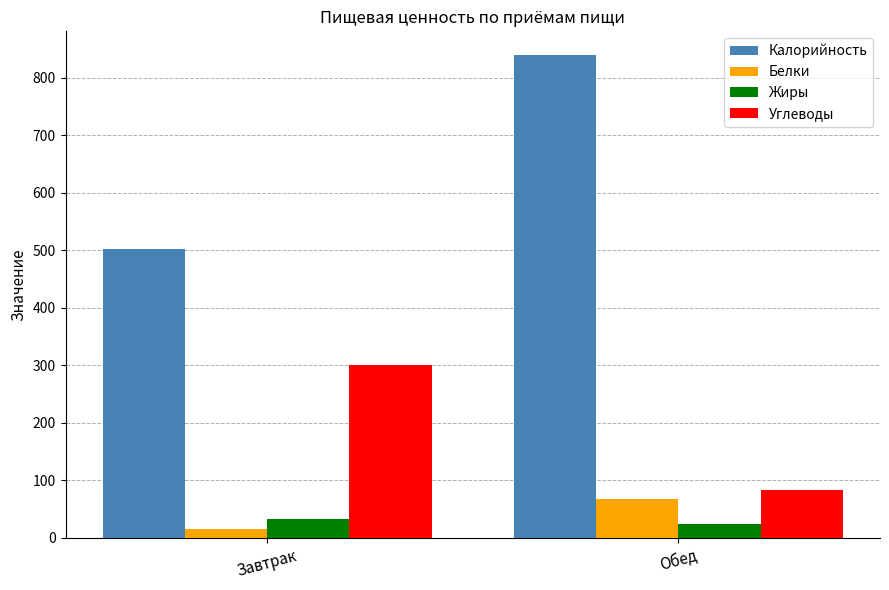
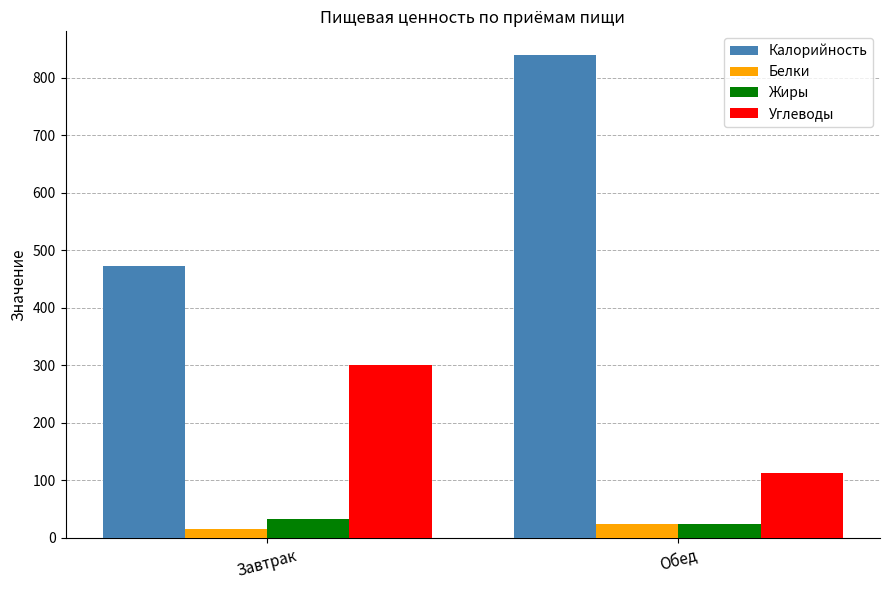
  {
    "Калорийность": {
-     "Завтрак": 500,
+     "Завтрак": 470,
      "Обед": 840
    },
    "Белки": {
      "Завтрак": 20,
-     "Обед": 70
+     "Обед": 30
    },
    "Жиры": {
      "Завтрак": 30,
      "Обед": 30
    },
    "Углеводы": {
      "Завтрак": 300,
-     "Обед": 80
+     "Обед": 110
    }
  }
